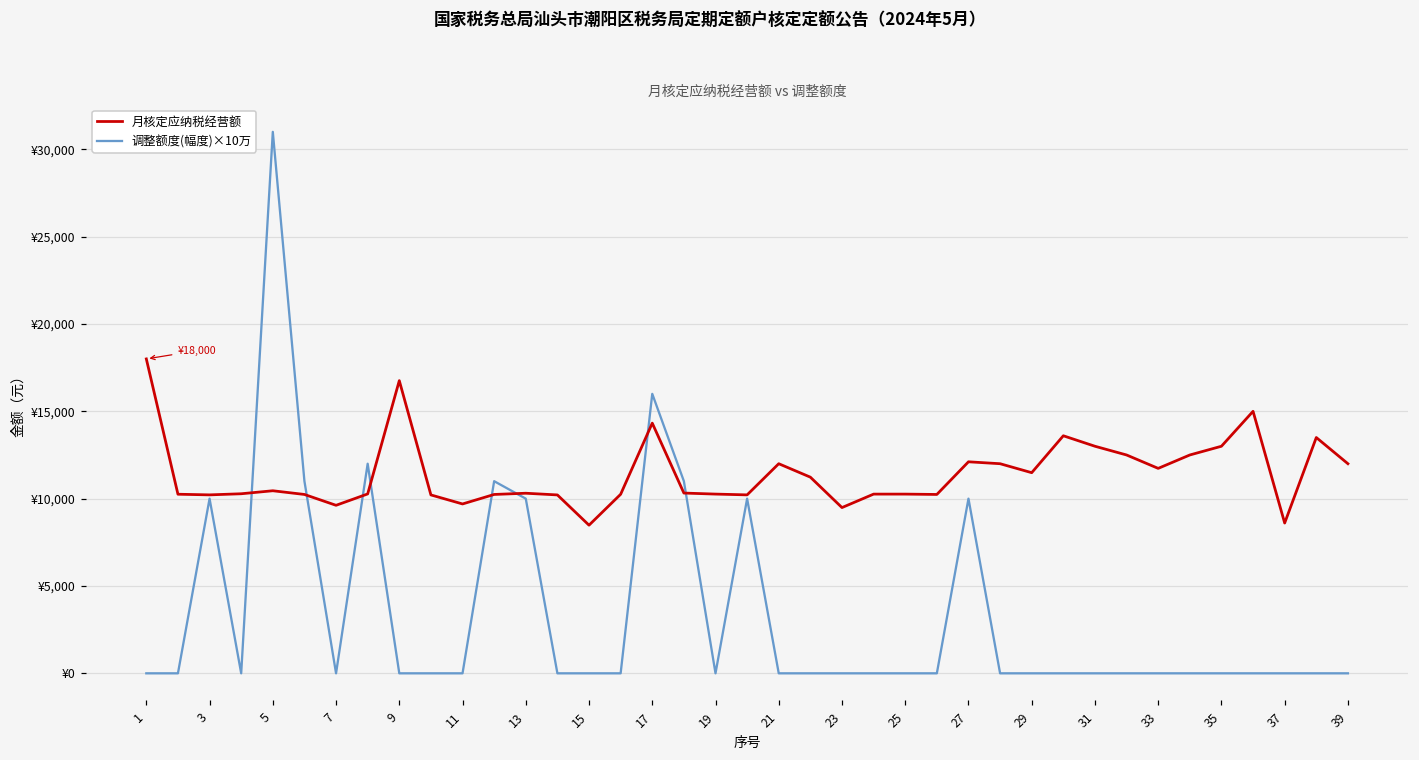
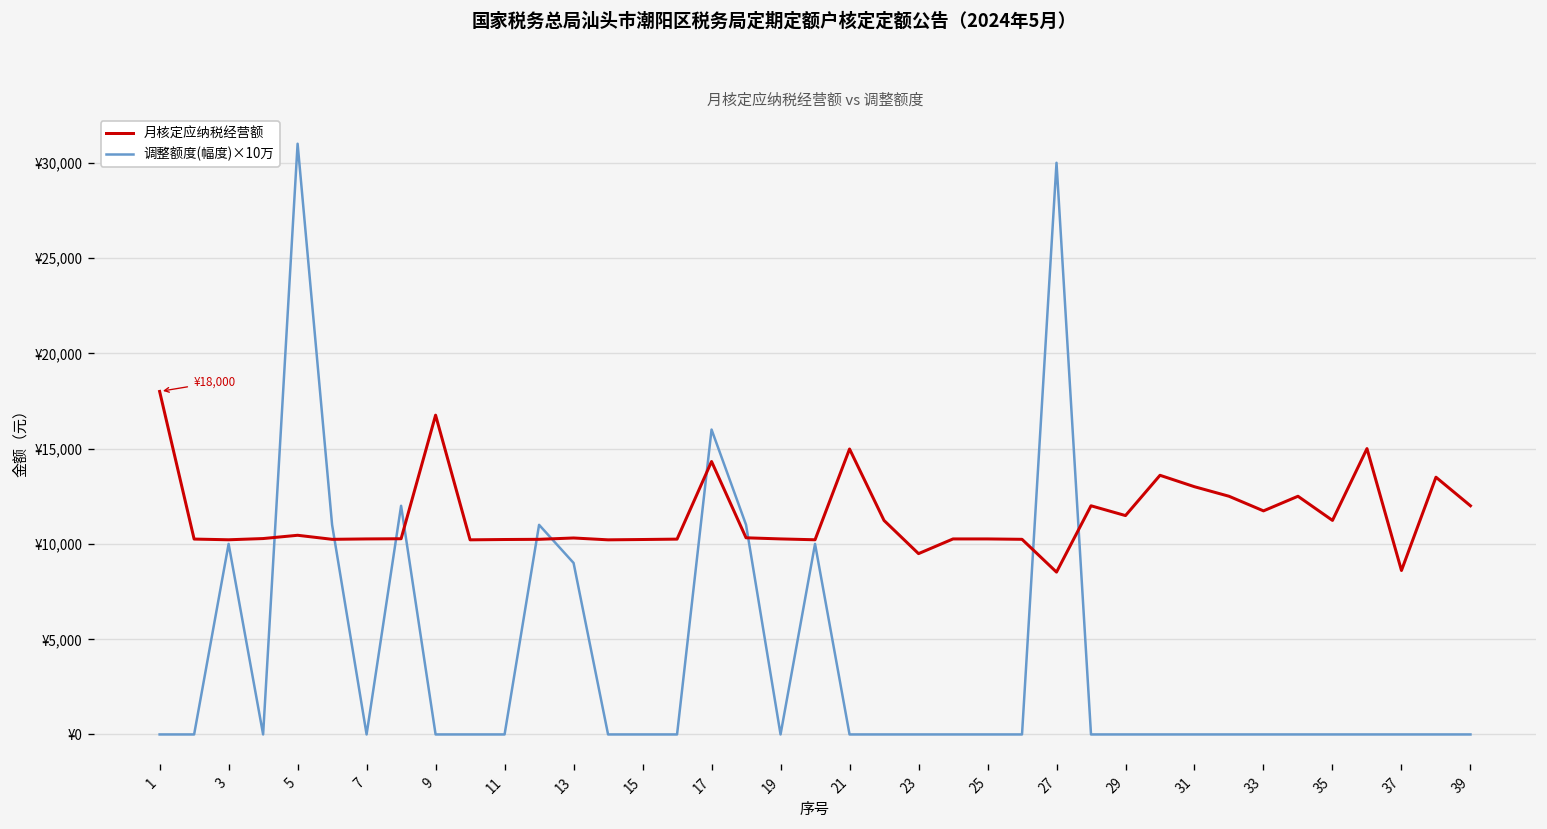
  {
    "月核定应纳税经营额": {
      "3": "¥10,200",
      "5": "¥10,500",
-     "7": "¥9,600",
+     "7": "¥10,300",
      "9": "¥16,800",
-     "11": "¥9,700",
+     "11": "¥10,200",
      "13": "¥10,300",
-     "15": "¥8,500",
+     "15": "¥10,200",
      "17": "¥14,300",
      "19": "¥10,300",
-     "21": "¥12,000",
+     "21": "¥15,000",
      "23": "¥9,500",
      "25": "¥10,300",
-     "27": "¥12,100",
+     "27": "¥8,500",
      "29": "¥11,500",
      "31": "¥13,000",
      "33": "¥11,700",
-     "35": "¥13,000",
+     "35": "¥11,200",
      "37": "¥8,600",
      "39": "¥12,000"
    },
    "调整额度(幅度)×10万": {
      "1": "¥0",
      "3": "¥10,000",
      "5": "¥31,000",
      "7": "¥0",
      "9": "¥0",
      "11": "¥0",
-     "13": "¥10,000",
+     "13": "¥9,000",
      "15": "¥0",
      "17": "¥16,000",
      "19": "¥0",
      "21": "¥0",
      "23": "¥0",
      "25": "¥0",
-     "27": "¥10,000",
+     "27": "¥30,000",
      "29": "¥0",
      "31": "¥0",
      "33": "¥0",
      "35": "¥0",
      "37": "¥0",
      "39": "¥0"
    }
  }
